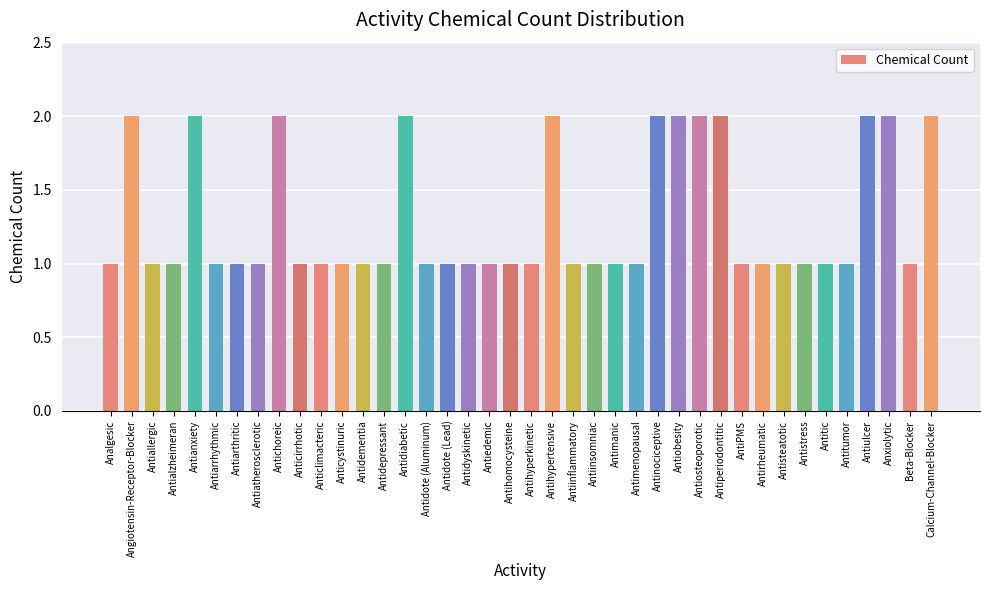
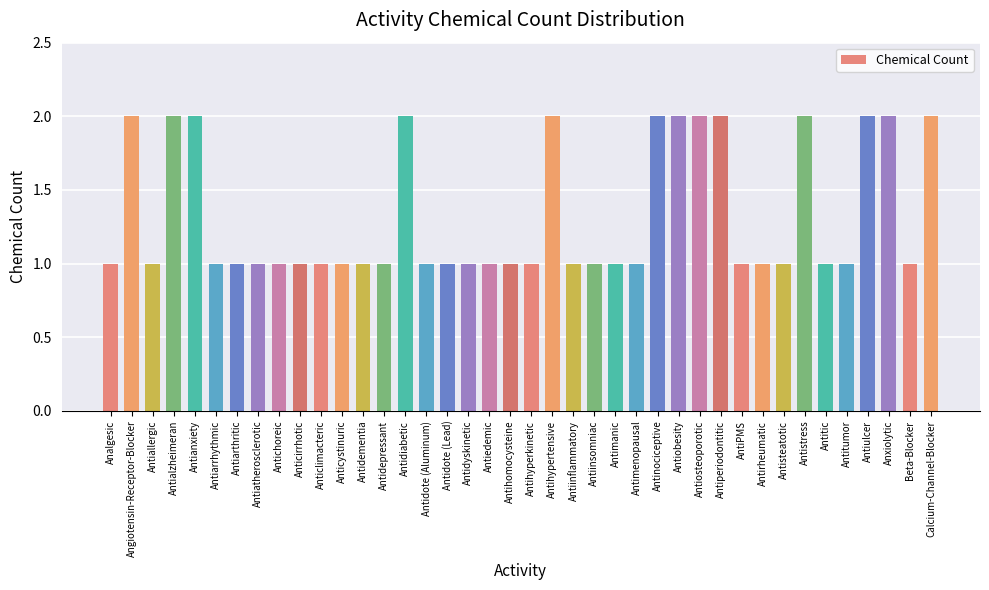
  {
    "Analgesic": 1,
    "Angiotensin-Receptor-Blocker": 2,
    "Antiallergic": 1,
-   "Antialzheimeran": 1,
+   "Antialzheimeran": 2,
    "Antianxiety": 2,
    "Antiarrhythmic": 1,
    "Antiarthritic": 1,
    "Antiatherosclerotic": 1,
-   "Antichoreic": 2,
+   "Antichoreic": 1,
    "Anticirrhotic": 1,
    "Anticlimacteric": 1,
    "Anticystinuric": 1,
    "Antidementia": 1,
    "Antidepressant": 1,
    "Antidiabetic": 2,
    "Antidote (Aluminum)": 1,
    "Antidote (Lead)": 1,
    "Antidyskinetic": 1,
    "Antiedemic": 1,
    "Antihomocysteine": 1,
    "Antihyperkinetic": 1,
    "Antihypertensive": 2,
    "Antiinflammatory": 1,
    "Antiinsomniac": 1,
    "Antimanic": 1,
    "Antimenopausal": 1,
    "Antinociceptive": 2,
    "Antiobesity": 2,
    "Antiosteoporotic": 2,
    "Antiperiodontitic": 2,
    "AntiPMS": 1,
    "Antirheumatic": 1,
    "Antisteatotic": 1,
-   "Antistress": 1,
+   "Antistress": 2,
    "Antitic": 1,
    "Antitumor": 1,
    "Antiulcer": 2,
    "Anxiolytic": 2,
    "Beta-Blocker": 1,
    "Calcium-Channel-Blocker": 2
  }
